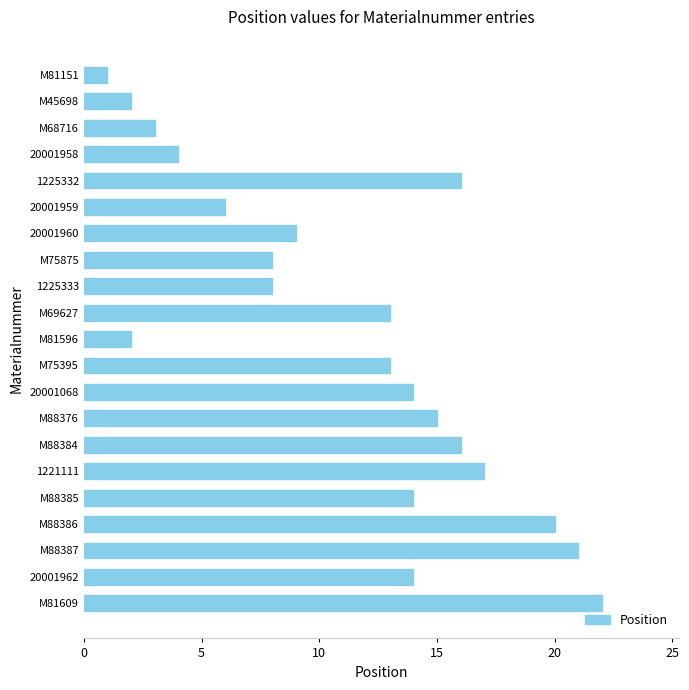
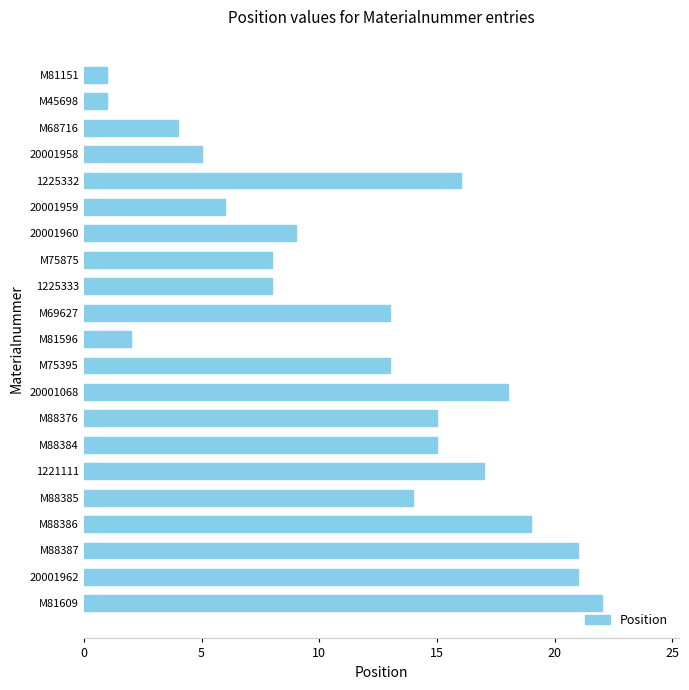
  {
    "M81151": 1,
-   "M45698": 2,
-   "M68716": 3,
-   "20001958": 4,
+   "M45698": 1,
+   "M68716": 4,
+   "20001958": 5,
    "1225332": 16,
    "20001959": 6,
    "20001960": 9,
    "M75875": 8,
    "1225333": 8,
    "M69627": 13,
    "M81596": 2,
    "M75395": 13,
-   "20001068": 14,
+   "20001068": 18,
    "M88376": 15,
-   "M88384": 16,
+   "M88384": 15,
    "1221111": 17,
    "M88385": 14,
-   "M88386": 20,
+   "M88386": 19,
    "M88387": 21,
-   "20001962": 14,
+   "20001962": 21,
    "M81609": 22
  }
